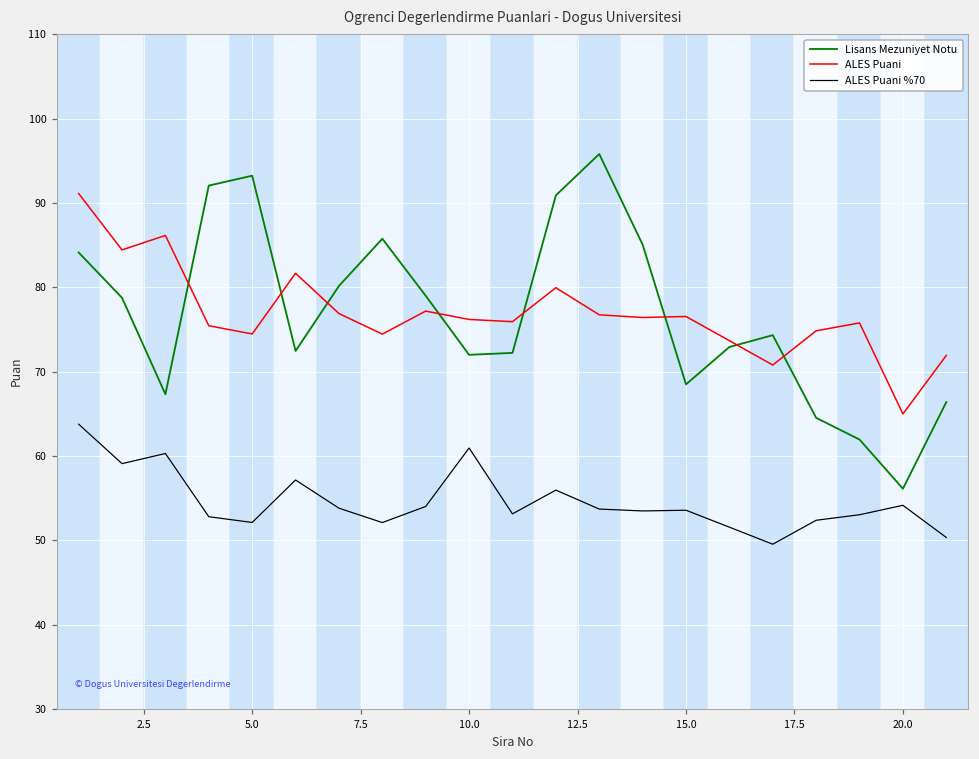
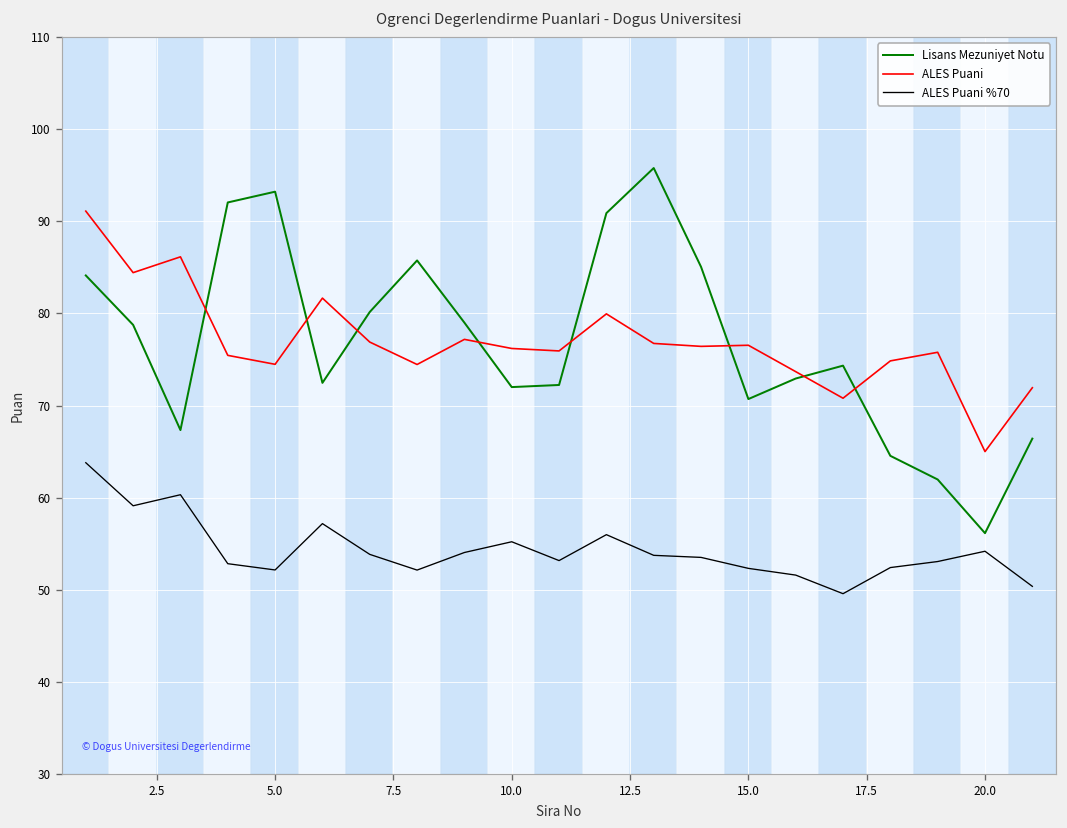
  {
    "Lisans Mezuniyet Notu": {
      "5.0": 93,
      "10.0": 72,
-     "15.0": 69,
+     "15.0": 71,
      "20.0": 56
    },
    "ALES Puani": {
      "5.0": 74,
      "10.0": 76,
      "15.0": 77,
      "20.0": 65
    },
    "ALES Puani %70": {
      "5.0": 52,
-     "10.0": 61,
-     "15.0": 54,
+     "10.0": 55,
+     "15.0": 52,
      "20.0": 54
    }
  }
